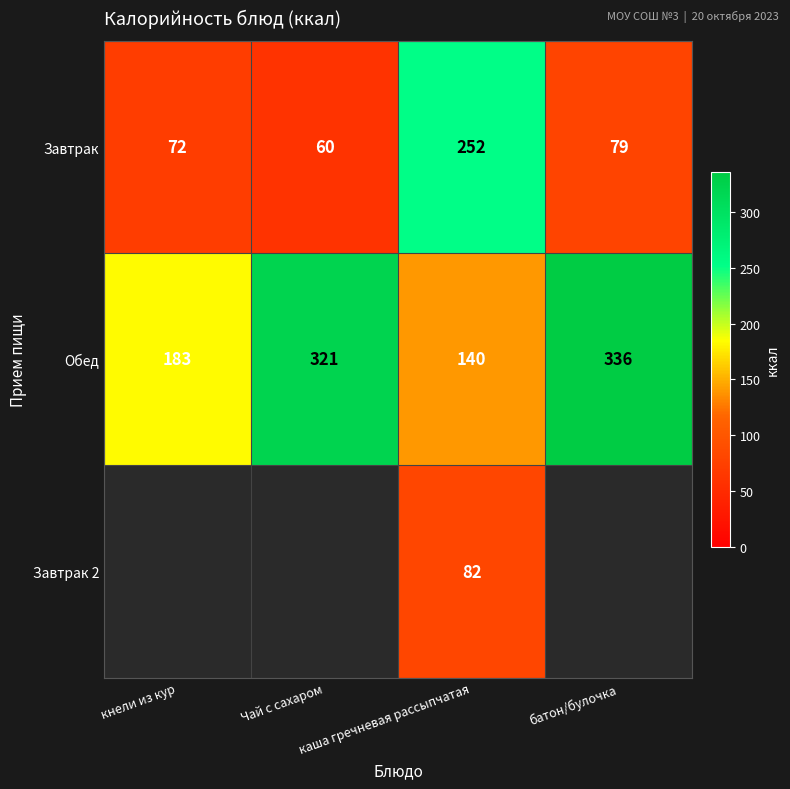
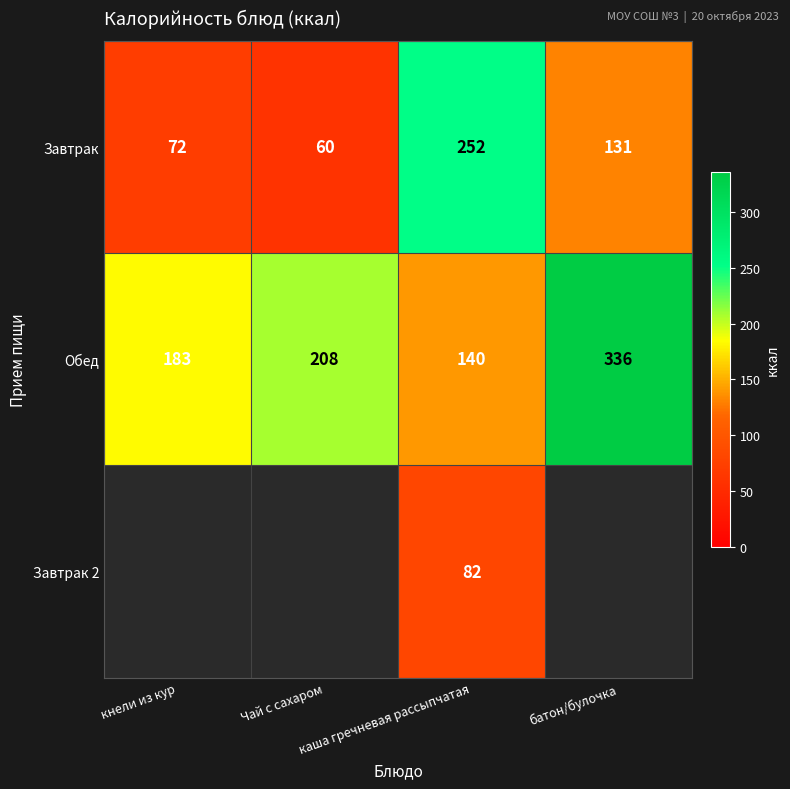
  {
    "Завтрак": {
      "кнели из кур": 72,
      "Чай с сахаром": 60,
      "каша гречневая рассыпчатая": 252,
-     "батон/булочка": 79
+     "батон/булочка": 131
    },
    "Обед": {
      "кнели из кур": 183,
-     "Чай с сахаром": 321,
+     "Чай с сахаром": 208,
      "каша гречневая рассыпчатая": 140,
      "батон/булочка": 336
    },
    "Завтрак 2": {
      "каша гречневая рассыпчатая": 82
    }
  }
